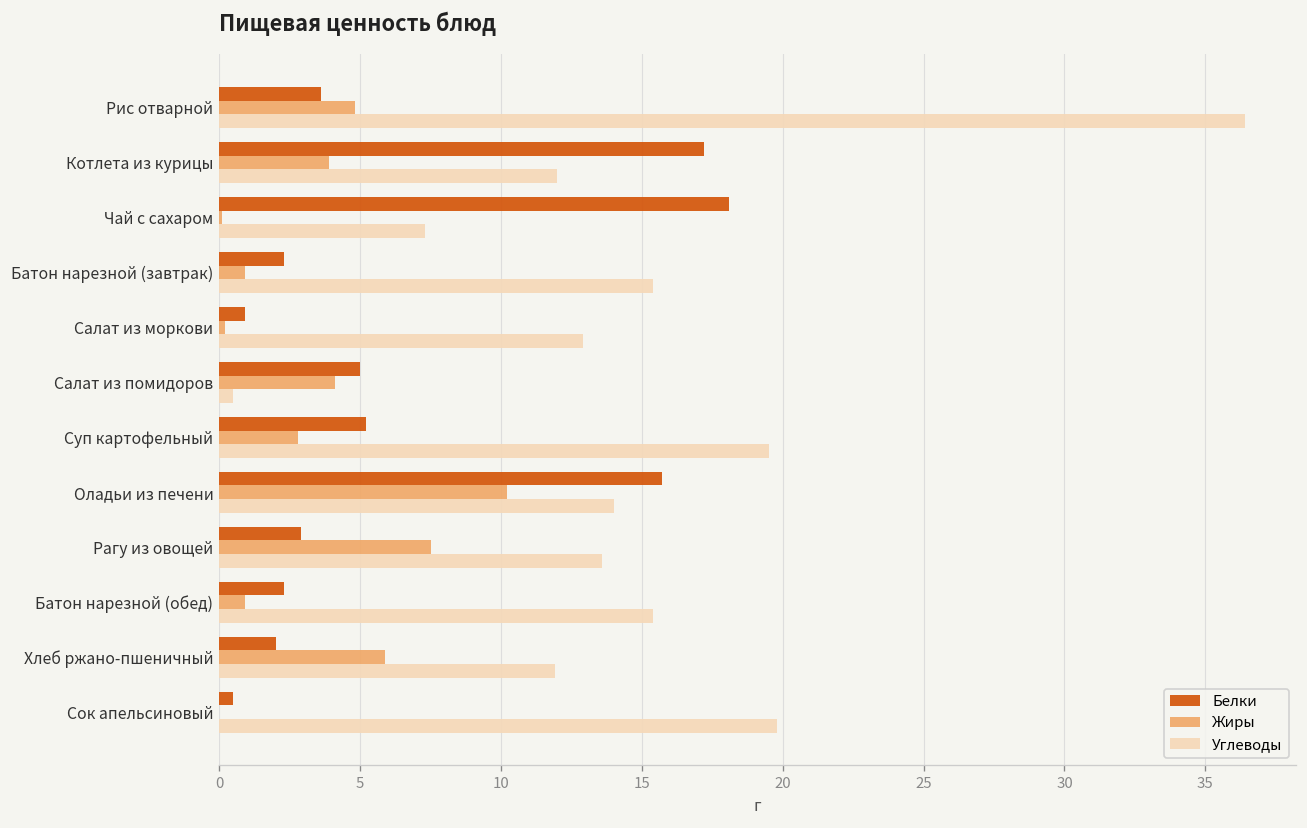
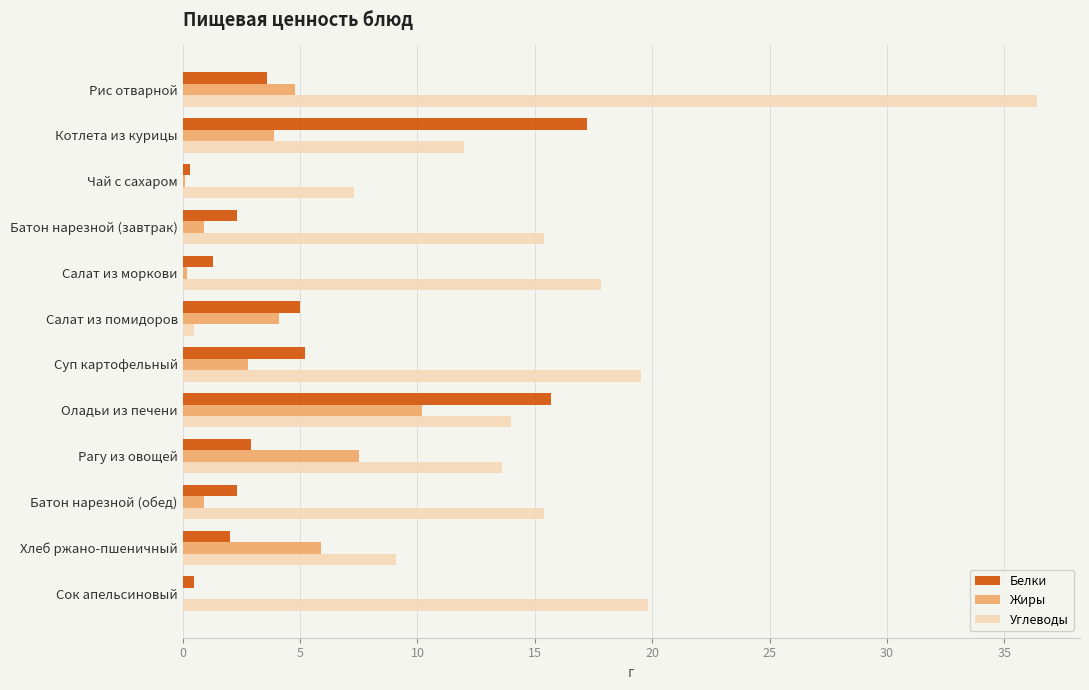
  {
    "Белки": {
      "Рис отварной": 3.6,
      "Котлета из курицы": 17.2,
-     "Чай с сахаром": 18.1,
+     "Чай с сахаром": 0.3,
      "Батон нарезной (завтрак)": 2.3,
-     "Салат из моркови": 0.9,
+     "Салат из моркови": 1.3,
      "Салат из помидоров": 5.0,
      "Суп картофельный": 5.2,
      "Оладьи из печени": 15.7,
      "Рагу из овощей": 2.9,
      "Батон нарезной (обед)": 2.3,
      "Хлеб ржано-пшеничный": 2.0,
      "Сок апельсиновый": 0.5
    },
    "Жиры": {
      "Рис отварной": 4.8,
      "Котлета из курицы": 3.9,
      "Батон нарезной (завтрак)": 0.9,
      "Салат из моркови": 0.2,
      "Салат из помидоров": 4.1,
      "Суп картофельный": 2.8,
      "Оладьи из печени": 10.2,
      "Рагу из овощей": 7.5,
      "Батон нарезной (обед)": 0.9,
      "Хлеб ржано-пшеничный": 5.9,
      "Сок апельсиновый": 0.0
    },
    "Углеводы": {
      "Рис отварной": 36.4,
      "Котлета из курицы": 12.0,
      "Чай с сахаром": 7.3,
      "Батон нарезной (завтрак)": 15.4,
-     "Салат из моркови": 12.9,
+     "Салат из моркови": 17.8,
      "Салат из помидоров": 0.5,
      "Суп картофельный": 19.5,
      "Оладьи из печени": 14.0,
      "Рагу из овощей": 13.6,
      "Батон нарезной (обед)": 15.4,
-     "Хлеб ржано-пшеничный": 11.9,
+     "Хлеб ржано-пшеничный": 9.1,
      "Сок апельсиновый": 19.8
    }
  }
